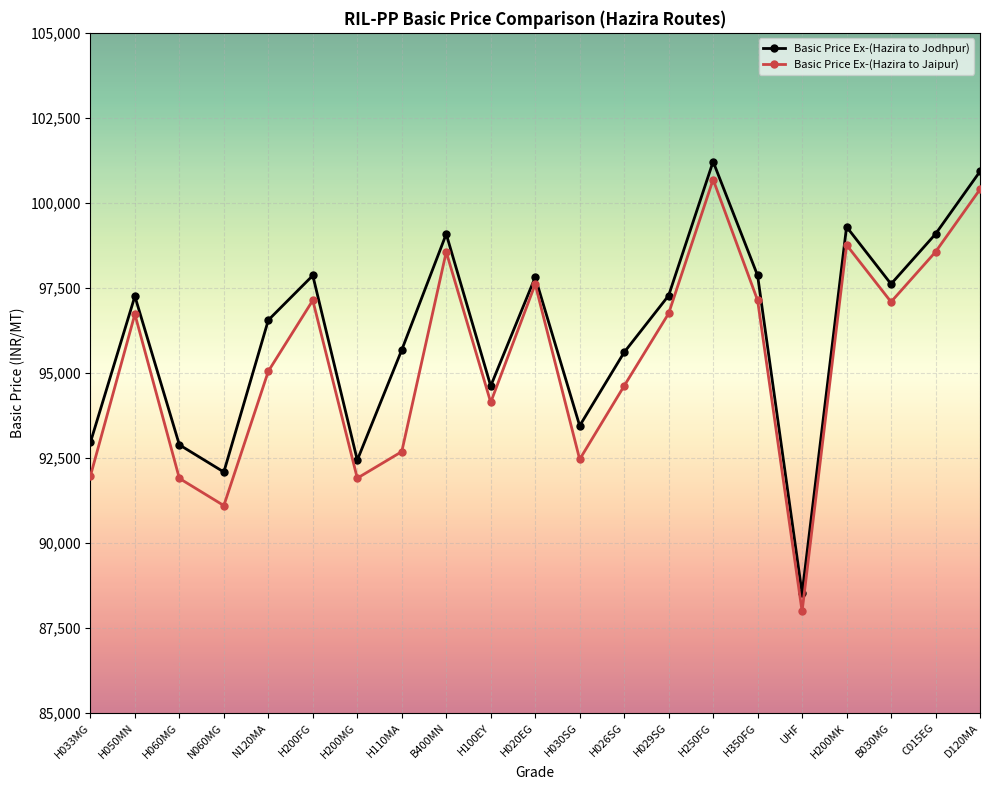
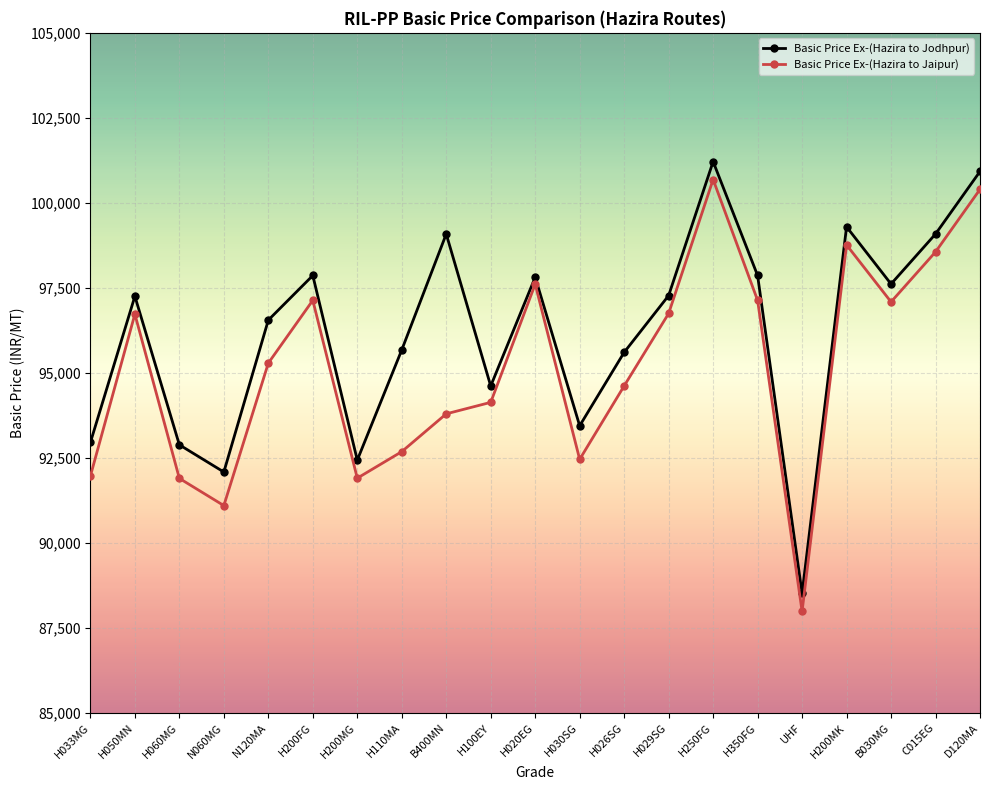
  {
    "Basic Price Ex-(Hazira to Jodhpur)": {
      "H033MG": "93,000",
      "H050MN": "97,300",
      "H060MG": "92,900",
      "N060MG": "92,100",
      "N120MA": "96,600",
      "H200FG": "97,900",
      "H200MG": "92,400",
      "H110MA": "95,700",
      "B400MN": "99,100",
      "H100EY": "94,600",
      "H020EG": "97,800",
      "H030SG": "93,400",
      "H026SG": "95,600",
      "H029SG": "97,300",
      "H250FG": "101,200",
      "H350FG": "97,900",
      "UHF": "88,500",
      "H200MK": "99,300",
      "B030MG": "97,600",
      "C015EG": "99,100",
      "D120MA": "100,900"
    },
    "Basic Price Ex-(Hazira to Jaipur)": {
      "H033MG": "92,000",
      "H050MN": "96,700",
      "H060MG": "91,900",
      "N060MG": "91,100",
-     "N120MA": "95,000",
+     "N120MA": "95,300",
      "H200FG": "97,100",
      "H200MG": "91,900",
      "H110MA": "92,700",
-     "B400MN": "98,600",
+     "B400MN": "93,800",
      "H100EY": "94,100",
      "H020EG": "97,600",
      "H030SG": "92,500",
      "H026SG": "94,600",
      "H029SG": "96,700",
      "H250FG": "100,700",
      "H350FG": "97,100",
      "UHF": "88,000",
      "H200MK": "98,800",
      "B030MG": "97,100",
      "C015EG": "98,600",
      "D120MA": "100,400"
    }
  }
